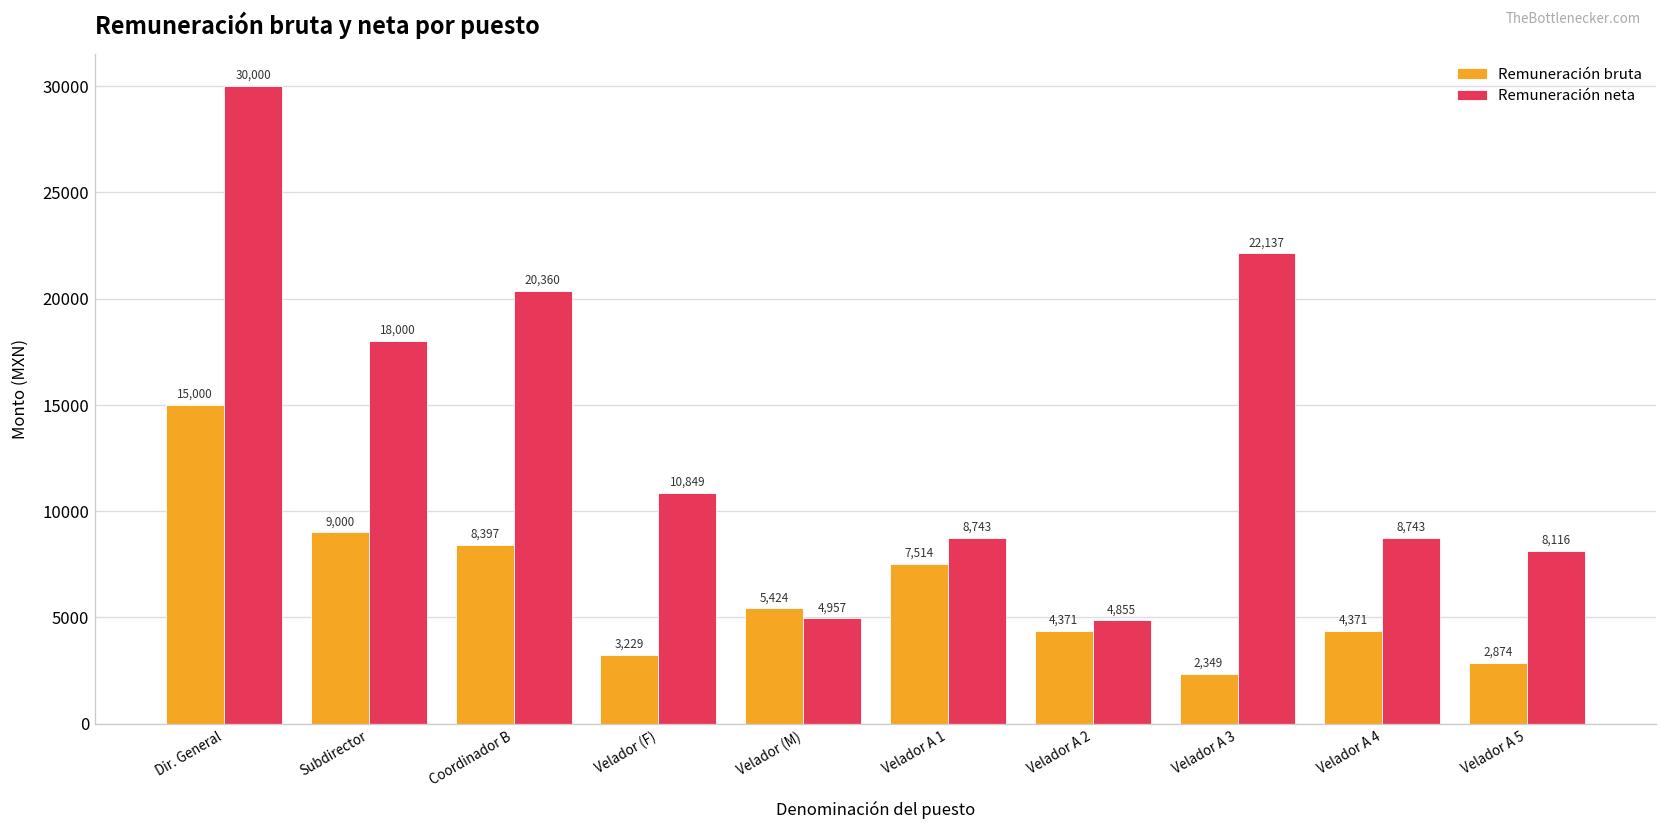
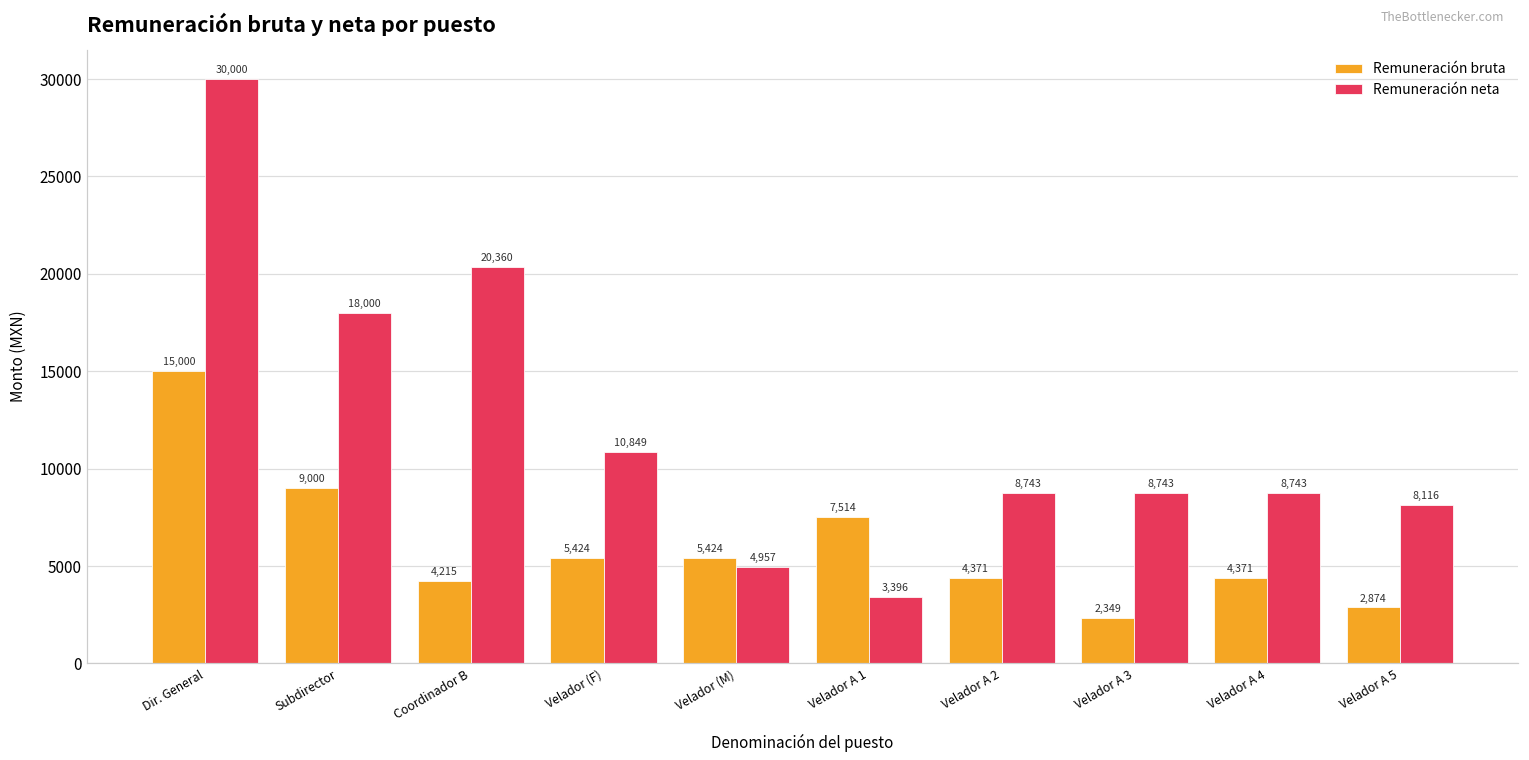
  {
    "Remuneración bruta": {
      "Dir. General": "15,000",
      "Subdirector": "9,000",
-     "Coordinador B": "8,397",
-     "Velador (F)": "3,229",
+     "Coordinador B": "4,215",
+     "Velador (F)": "5,424",
      "Velador (M)": "5,424",
      "Velador A 1": "7,514",
      "Velador A 2": "4,371",
      "Velador A 3": "2,349",
      "Velador A 4": "4,371",
      "Velador A 5": "2,874"
    },
    "Remuneración neta": {
      "Dir. General": "30,000",
      "Subdirector": "18,000",
      "Coordinador B": "20,360",
      "Velador (F)": "10,849",
      "Velador (M)": "4,957",
-     "Velador A 1": "8,743",
-     "Velador A 2": "4,855",
-     "Velador A 3": "22,137",
+     "Velador A 1": "3,396",
+     "Velador A 2": "8,743",
+     "Velador A 3": "8,743",
      "Velador A 4": "8,743",
      "Velador A 5": "8,116"
    }
  }
